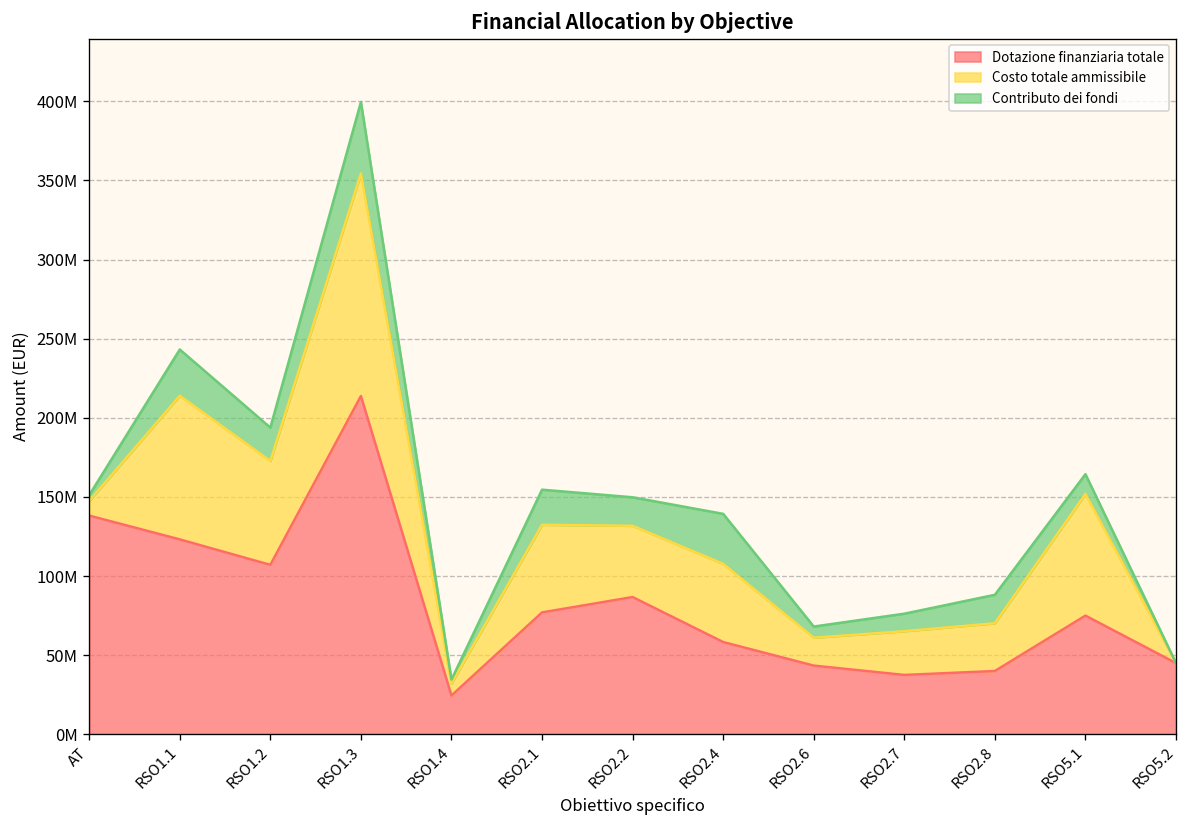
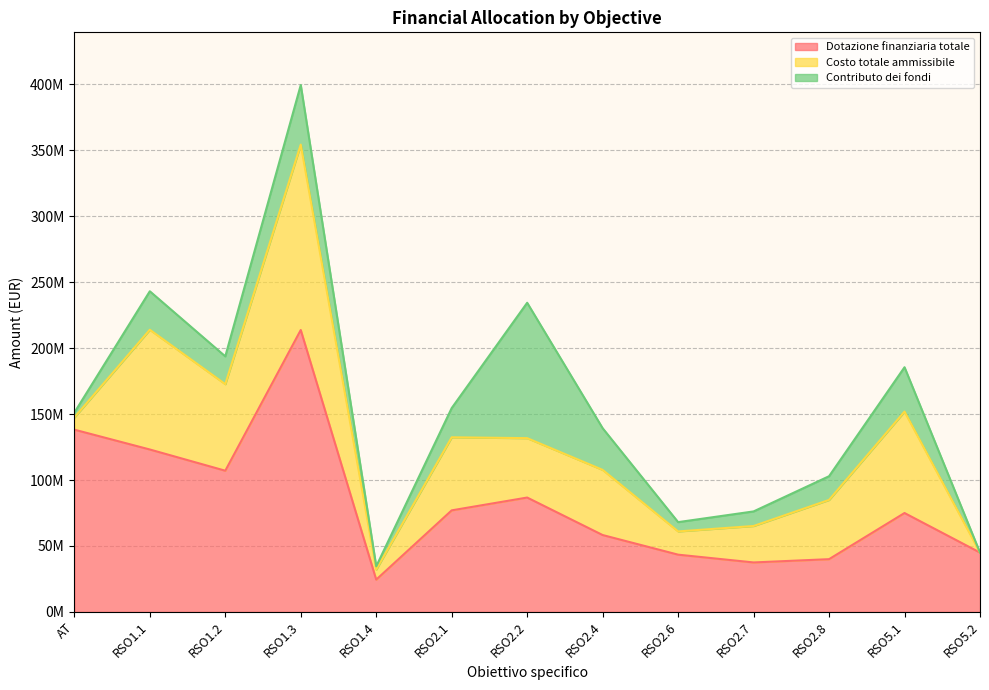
  {
    "Dotazione finanziaria totale": {
      "AT": 138000000,
      "RSO1.1": 123000000,
      "RSO1.2": 107000000,
      "RSO1.3": 214000000,
      "RSO1.4": 24000000,
      "RSO2.1": 77000000,
      "RSO2.2": 87000000,
      "RSO2.4": 58000000,
      "RSO2.6": 43000000,
      "RSO2.7": 38000000,
      "RSO2.8": 40000000,
      "RSO5.1": 75000000
    },
    "Costo totale ammissibile": {
      "AT": 9000000,
      "RSO1.1": 91000000,
      "RSO1.2": 66000000,
      "RSO1.3": 141000000,
      "RSO1.4": 8000000,
      "RSO2.1": 55000000,
      "RSO2.2": 45000000,
      "RSO2.4": 49000000,
      "RSO2.6": 18000000,
      "RSO2.7": 28000000,
-     "RSO2.8": 30000000,
+     "RSO2.8": 45000000,
      "RSO5.1": 77000000
    },
    "Contributo dei fondi": {
      "AT": 4000000,
      "RSO1.1": 29000000,
      "RSO1.2": 21000000,
      "RSO1.3": 45000000,
      "RSO1.4": 2000000,
      "RSO2.1": 22000000,
-     "RSO2.2": 18000000,
+     "RSO2.2": 103000000,
      "RSO2.4": 32000000,
      "RSO2.6": 7000000,
      "RSO2.7": 11000000,
      "RSO2.8": 18000000,
-     "RSO5.1": 12000000
+     "RSO5.1": 34000000
    }
  }
